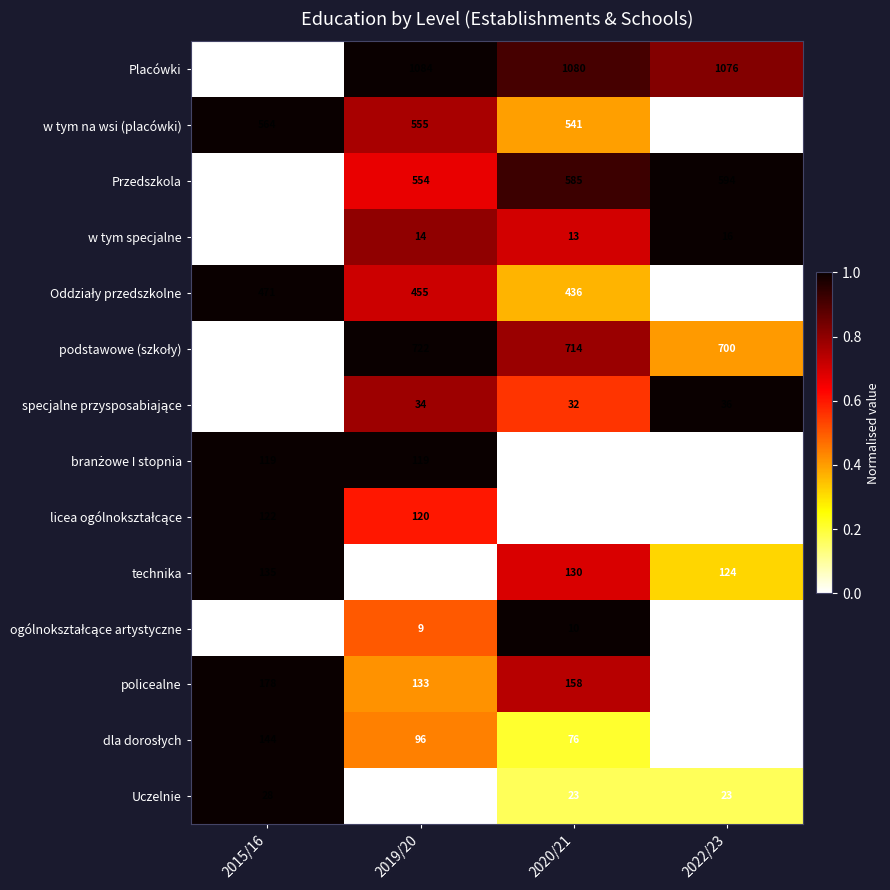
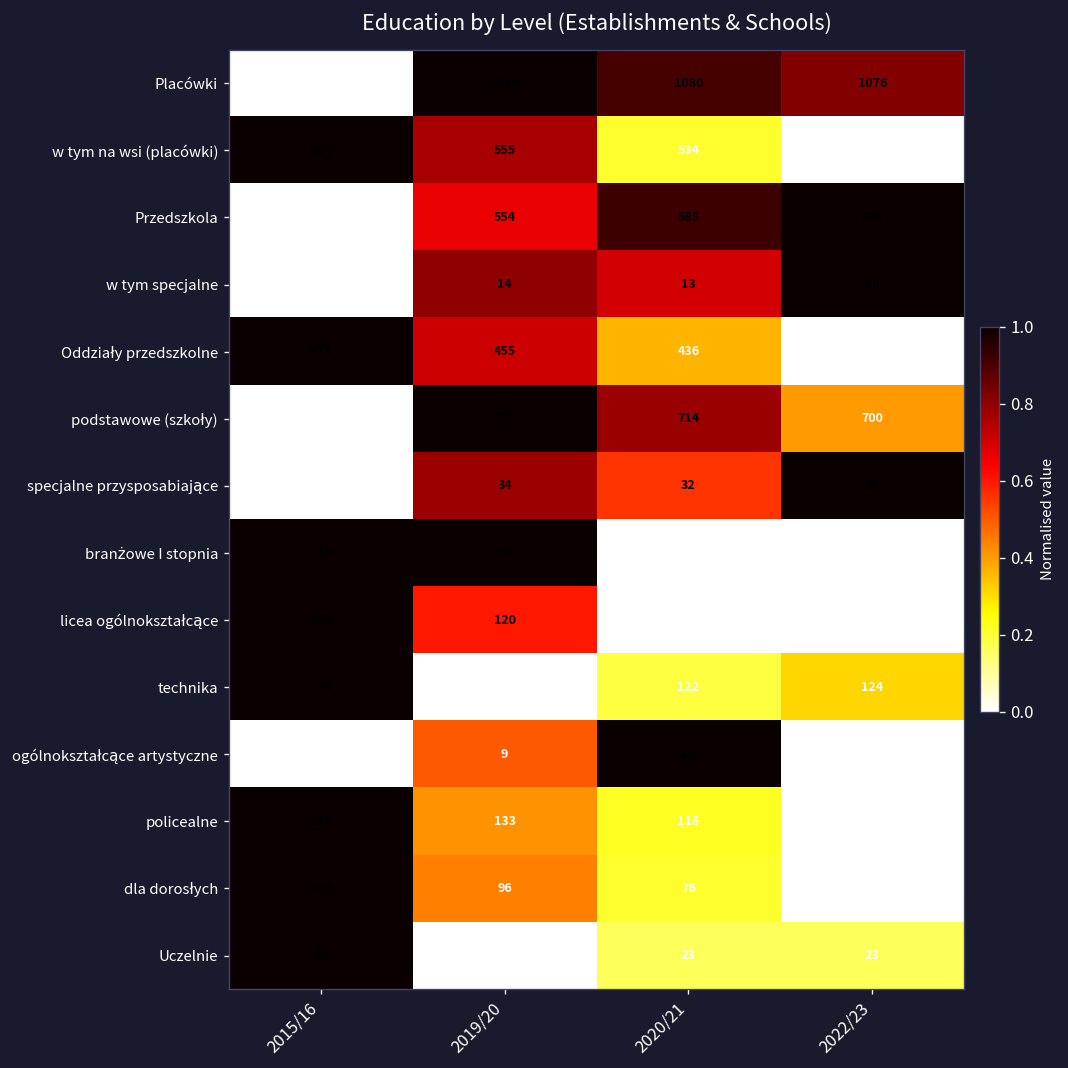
  {
    "Placówki": {
      "2020/21": 1080,
      "2022/23": 1076
    },
    "w tym na wsi (placówki)": {
      "2019/20": 555,
-     "2020/21": 541
+     "2020/21": 534
    },
    "Przedszkola": {
      "2019/20": 554,
      "2020/21": 585
    },
    "w tym specjalne": {
      "2019/20": 14,
      "2020/21": 13
    },
    "Oddziały przedszkolne": {
      "2019/20": 455,
      "2020/21": 436
    },
    "podstawowe (szkoły)": {
      "2020/21": 714,
      "2022/23": 700
    },
    "specjalne przysposabiające": {
      "2019/20": 34,
      "2020/21": 32
    },
    "licea ogólnokształcące": {
      "2019/20": 120
    },
    "technika": {
-     "2020/21": 130,
+     "2020/21": 122,
      "2022/23": 124
    },
    "ogólnokształcące artystyczne": {
      "2019/20": 9
    },
    "policealne": {
      "2019/20": 133,
-     "2020/21": 158
+     "2020/21": 118
    },
    "dla dorosłych": {
      "2019/20": 96,
      "2020/21": 76
    },
    "Uczelnie": {
      "2020/21": 23,
      "2022/23": 23
    }
  }
